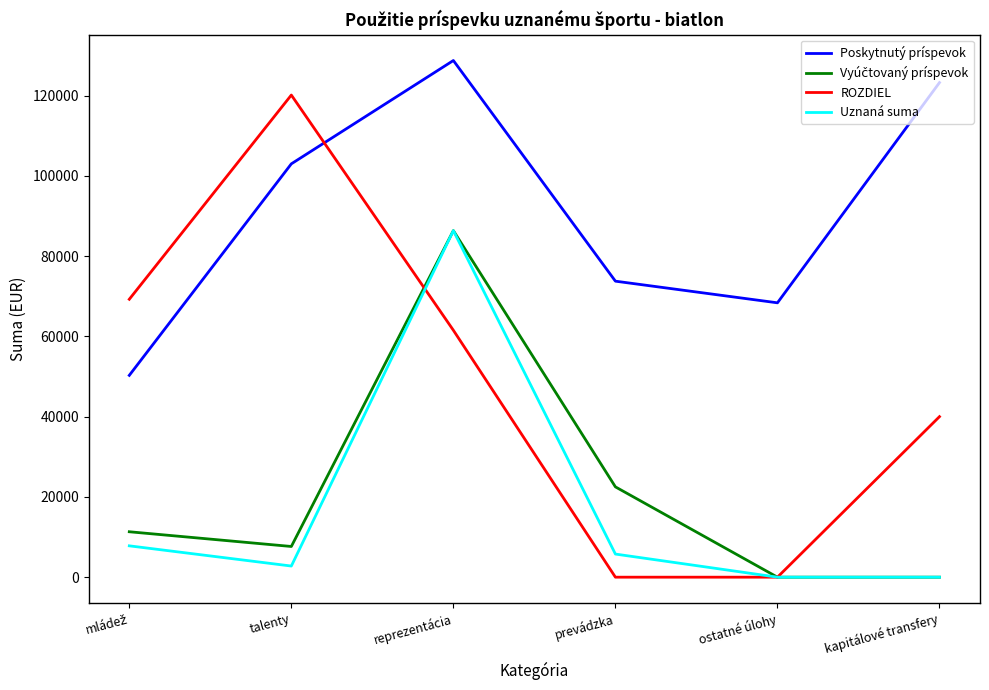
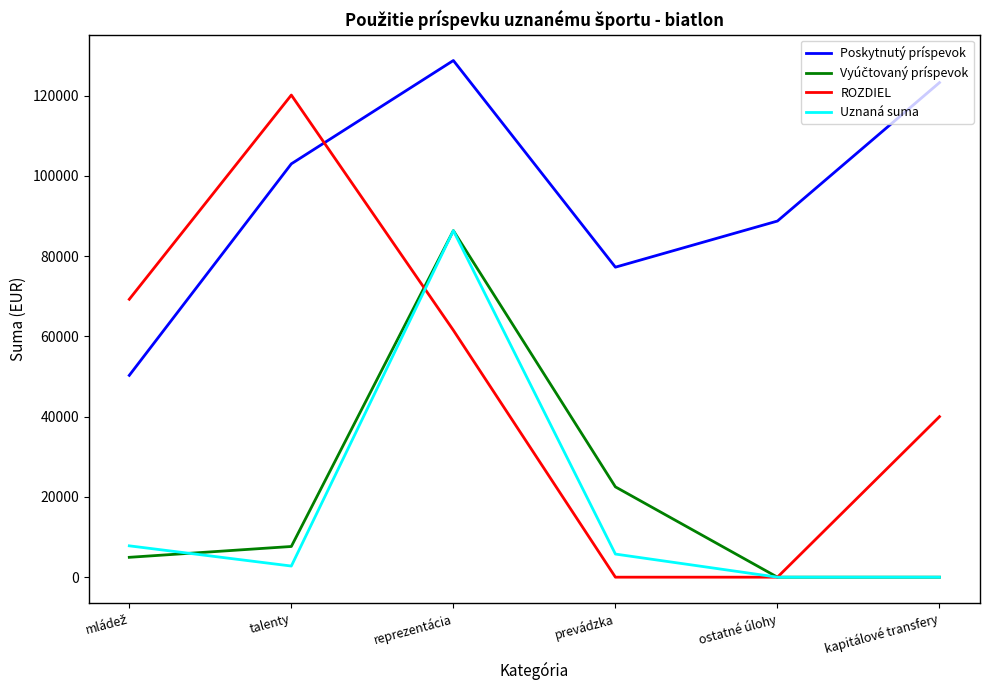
  {
    "Poskytnutý príspevok": {
      "mládež": 50000,
      "talenty": 103000,
      "reprezentácia": 129000,
-     "prevádzka": 74000,
-     "ostatné úlohy": 68000
+     "prevádzka": 77000,
+     "ostatné úlohy": 89000
    },
    "Vyúčtovaný príspevok": {
-     "mládež": 11000,
+     "mládež": 5000,
      "talenty": 8000,
      "prevádzka": 23000
    },
    "ROZDIEL": {
      "mládež": 69000,
      "talenty": 120000,
      "reprezentácia": 62000,
      "prevádzka": 0,
      "kapitálové transfery": 40000
    },
    "Uznaná suma": {
      "mládež": 8000,
      "talenty": 3000,
      "prevádzka": 6000
    }
  }
